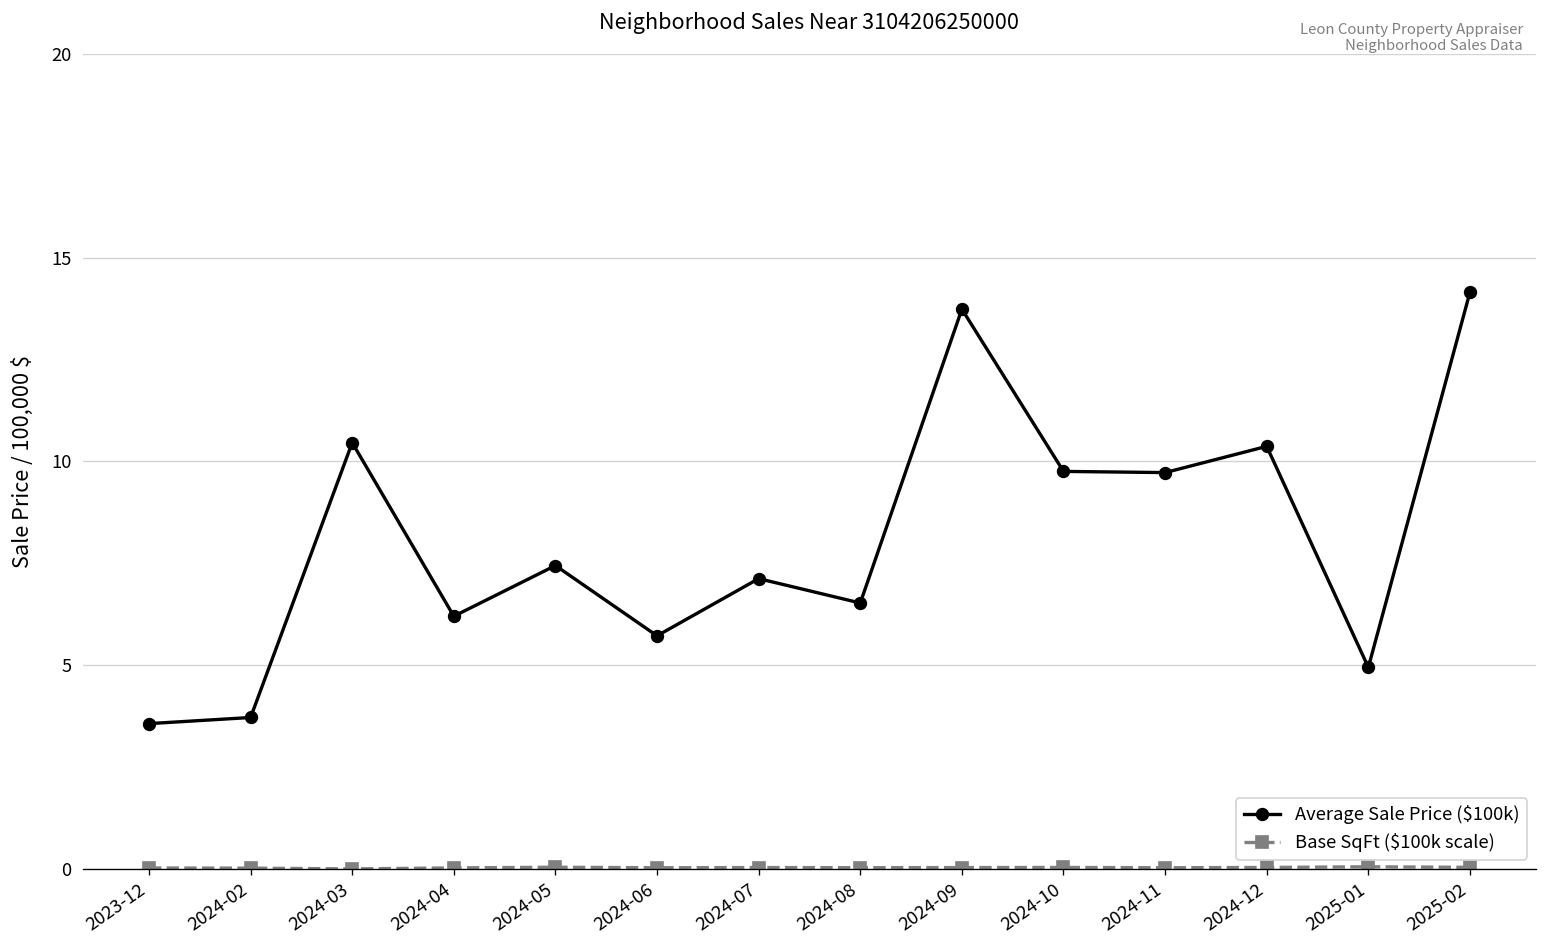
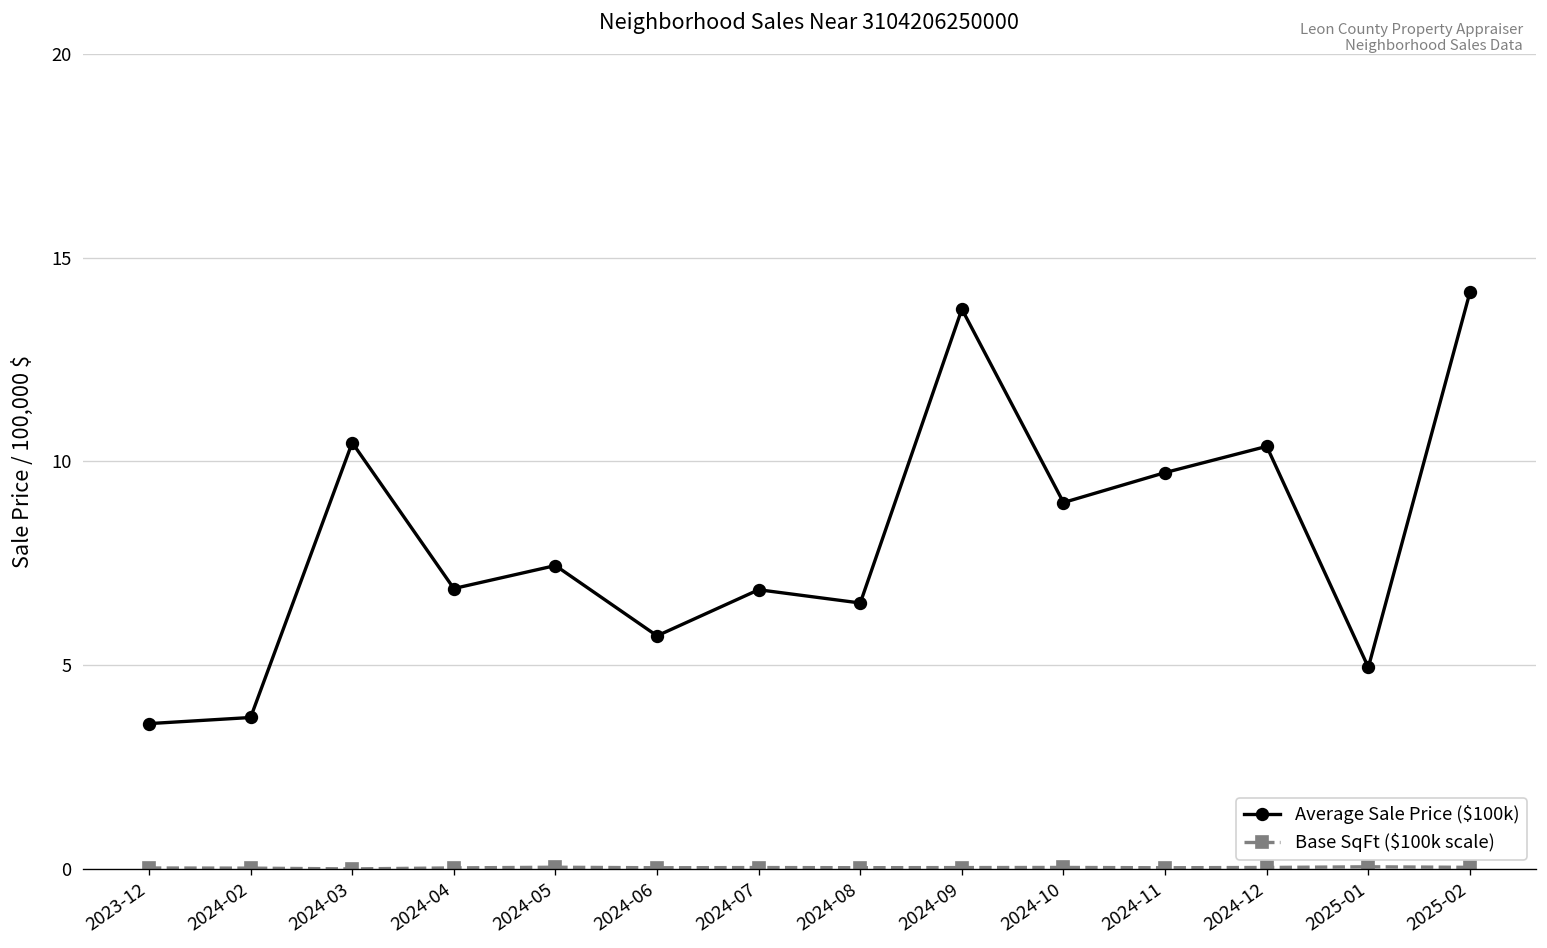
  {
    "Average Sale Price ($100k)": {
      "2023-12": 3.6,
      "2024-02": 3.7,
      "2024-03": 10.5,
-     "2024-04": 6.2,
+     "2024-04": 6.9,
      "2024-05": 7.4,
      "2024-06": 5.7,
-     "2024-07": 7.1,
+     "2024-07": 6.9,
      "2024-08": 6.5,
      "2024-09": 13.7,
-     "2024-10": 9.8,
+     "2024-10": 9.0,
      "2024-11": 9.7,
      "2024-12": 10.4,
      "2025-01": 4.9,
      "2025-02": 14.2
    },
    "Base SqFt ($100k scale)": {
      "2023-12": 0.0,
      "2024-02": 0.0,
      "2024-03": 0.0,
      "2024-04": 0.0,
      "2024-05": 0.0,
      "2024-06": 0.0,
      "2024-07": 0.0,
      "2024-08": 0.0,
      "2024-09": 0.0,
      "2024-10": 0.0,
      "2024-11": 0.0,
      "2024-12": 0.0,
      "2025-01": 0.1,
      "2025-02": 0.0
    }
  }
